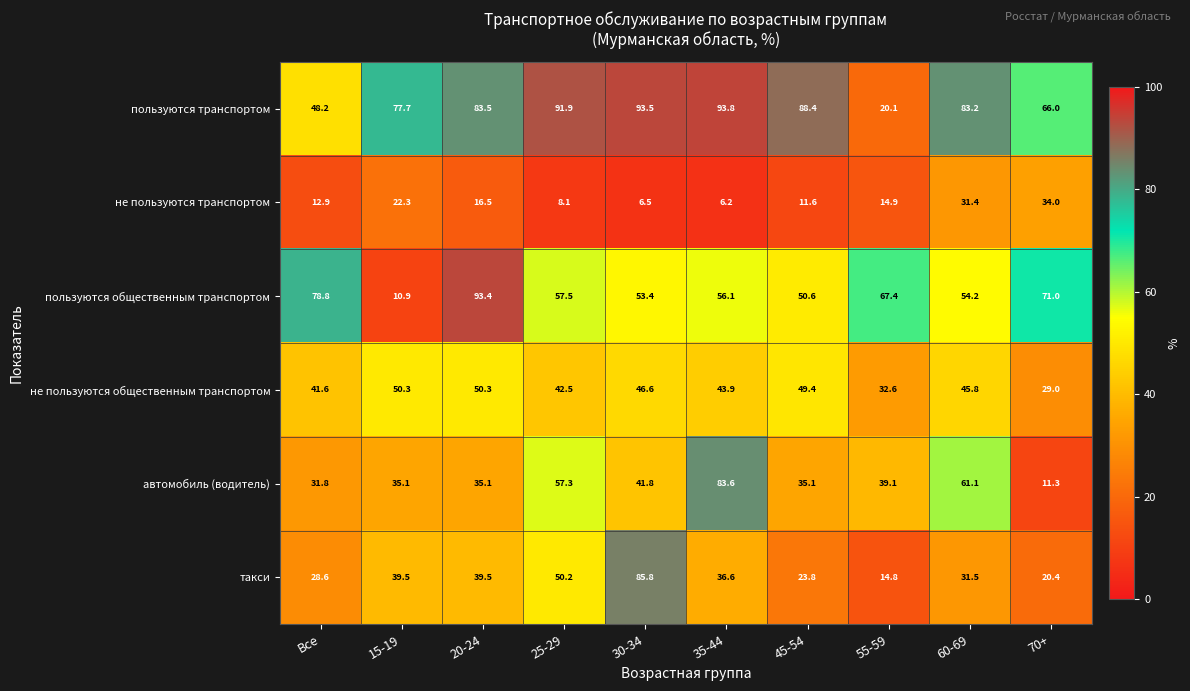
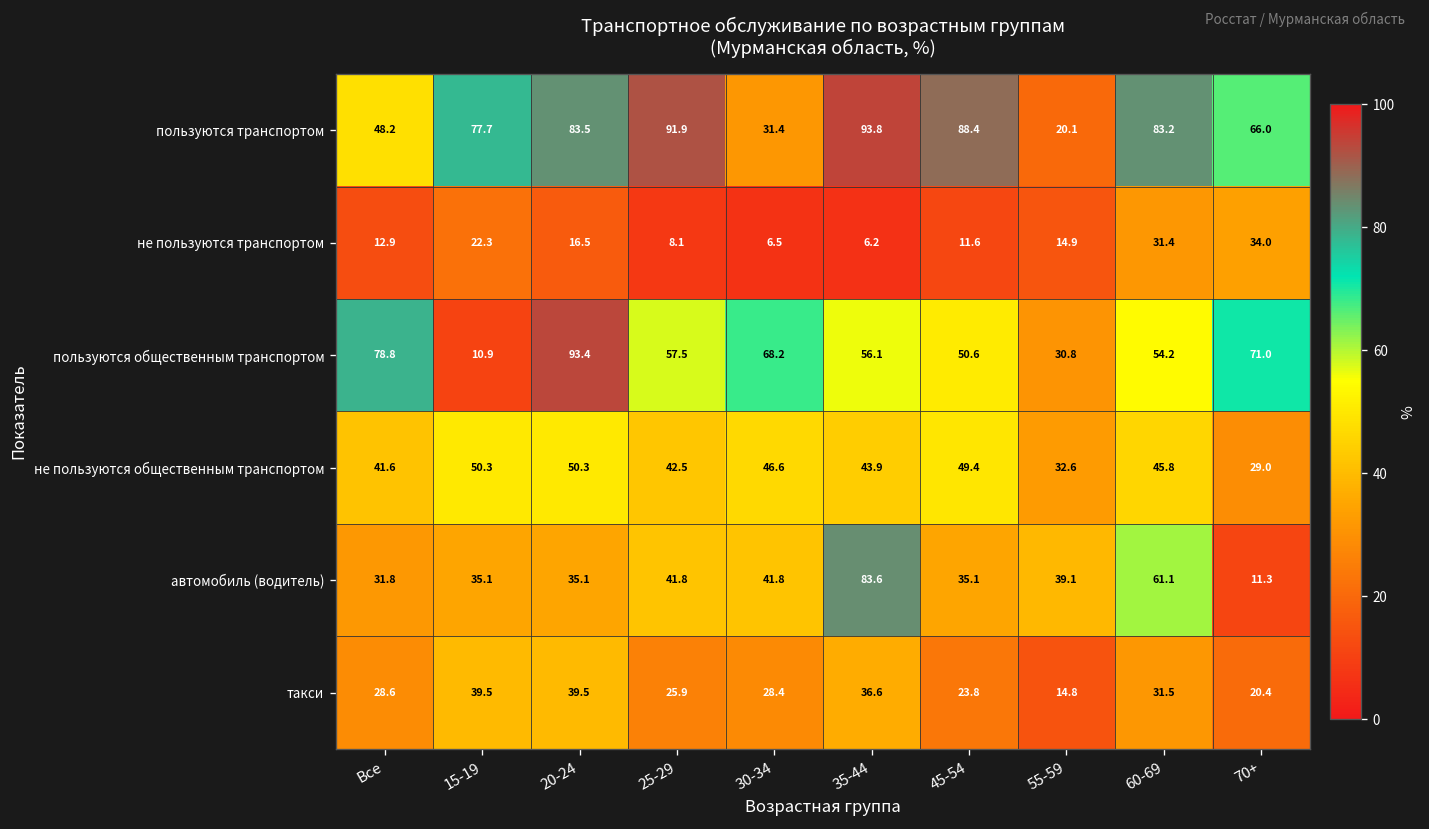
  {
    "пользуются транспортом": {
      "Все": 48.2,
      "15-19": 77.7,
      "20-24": 83.5,
      "25-29": 91.9,
-     "30-34": 93.5,
+     "30-34": 31.4,
      "35-44": 93.8,
      "45-54": 88.4,
      "55-59": 20.1,
      "60-69": 83.2,
      "70+": 66.0
    },
    "не пользуются транспортом": {
      "Все": 12.9,
      "15-19": 22.3,
      "20-24": 16.5,
      "25-29": 8.1,
      "30-34": 6.5,
      "35-44": 6.2,
      "45-54": 11.6,
      "55-59": 14.9,
      "60-69": 31.4,
      "70+": 34.0
    },
    "пользуются общественным транспортом": {
      "Все": 78.8,
      "15-19": 10.9,
      "20-24": 93.4,
      "25-29": 57.5,
-     "30-34": 53.4,
+     "30-34": 68.2,
      "35-44": 56.1,
      "45-54": 50.6,
-     "55-59": 67.4,
+     "55-59": 30.8,
      "60-69": 54.2,
      "70+": 71.0
    },
    "не пользуются общественным транспортом": {
      "Все": 41.6,
      "15-19": 50.3,
      "20-24": 50.3,
      "25-29": 42.5,
      "30-34": 46.6,
      "35-44": 43.9,
      "45-54": 49.4,
      "55-59": 32.6,
      "60-69": 45.8,
      "70+": 29.0
    },
    "автомобиль (водитель)": {
      "Все": 31.8,
      "15-19": 35.1,
      "20-24": 35.1,
-     "25-29": 57.3,
+     "25-29": 41.8,
      "30-34": 41.8,
      "35-44": 83.6,
      "45-54": 35.1,
      "55-59": 39.1,
      "60-69": 61.1,
      "70+": 11.3
    },
    "такси": {
      "Все": 28.6,
      "15-19": 39.5,
      "20-24": 39.5,
-     "25-29": 50.2,
-     "30-34": 85.8,
+     "25-29": 25.9,
+     "30-34": 28.4,
      "35-44": 36.6,
      "45-54": 23.8,
      "55-59": 14.8,
      "60-69": 31.5,
      "70+": 20.4
    }
  }
